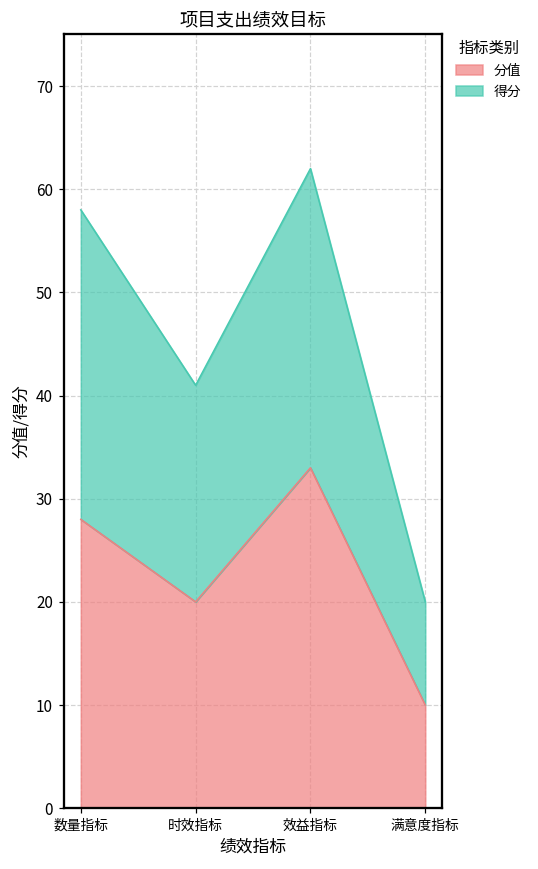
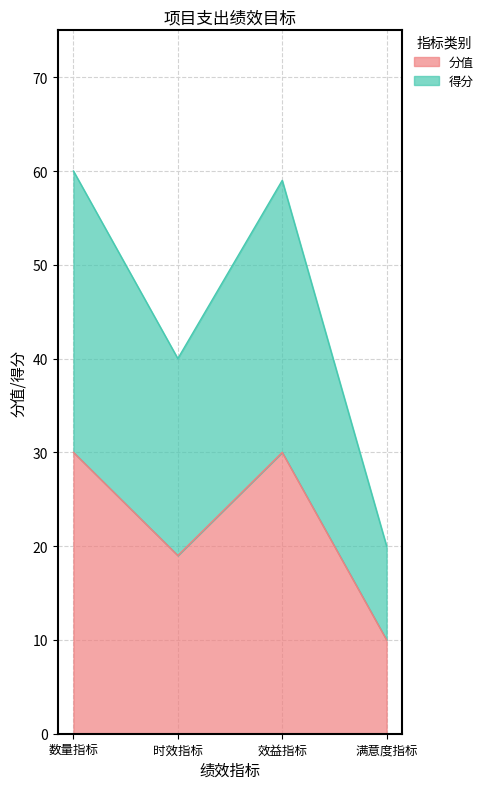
  {
    "分值": {
-     "数量指标": 28,
-     "时效指标": 20,
-     "效益指标": 33,
+     "数量指标": 30,
+     "时效指标": 19,
+     "效益指标": 30,
      "满意度指标": 10
    },
    "得分": {
      "数量指标": 30,
      "时效指标": 21,
      "效益指标": 29,
      "满意度指标": 10
    }
  }
